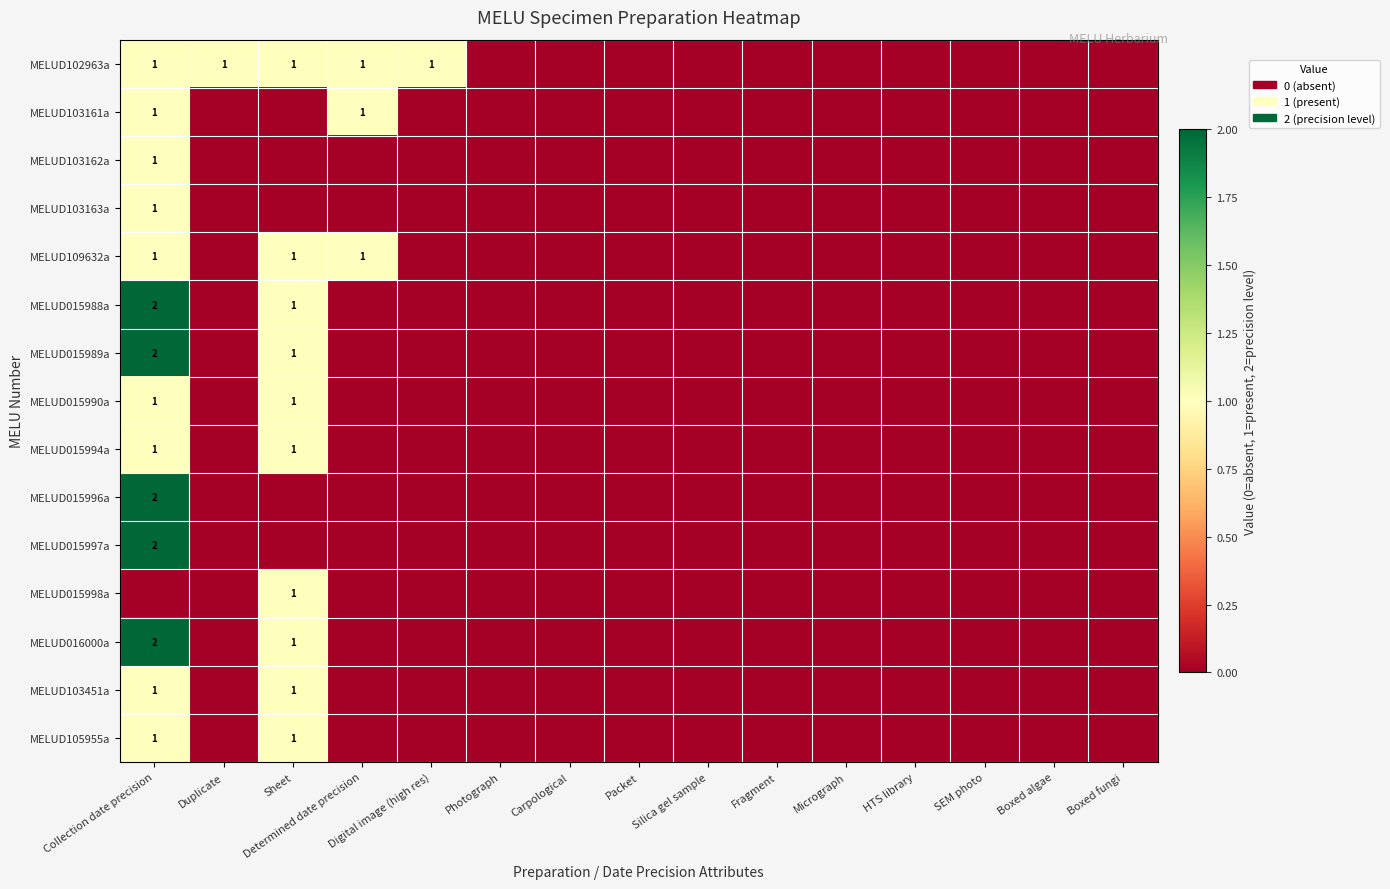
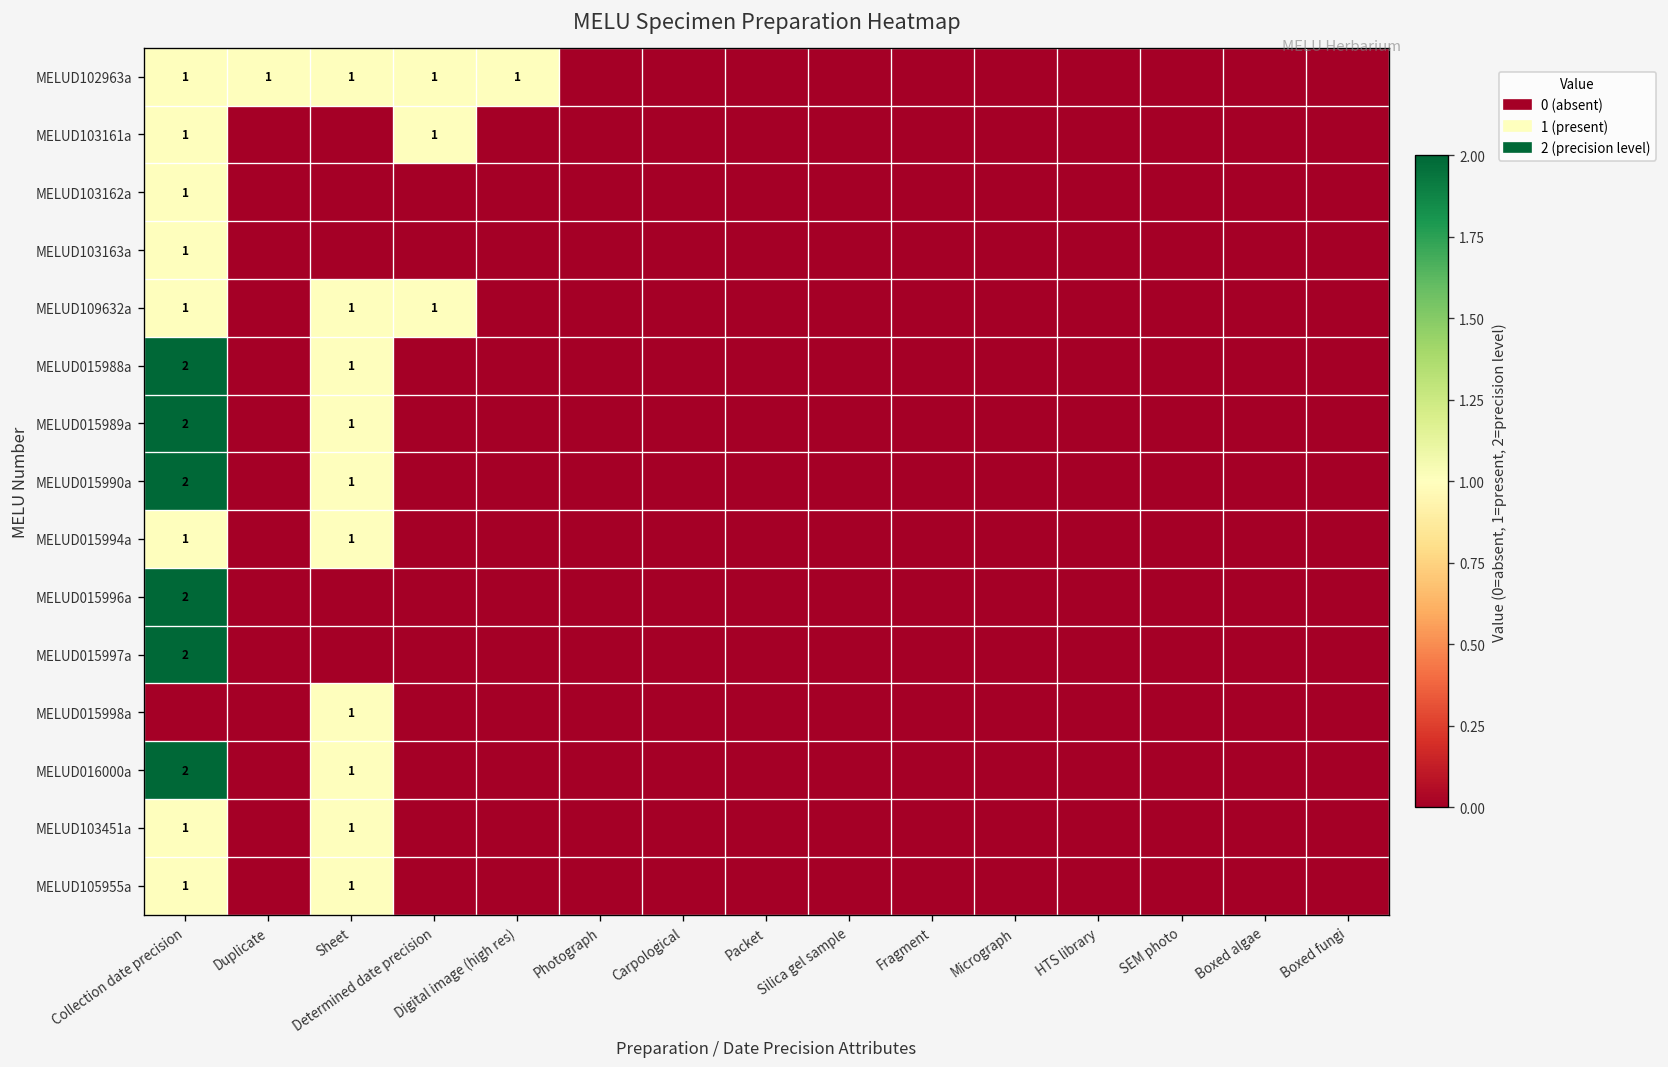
  {
    "MELUD102963a": {
      "Collection date precision": 1,
      "Duplicate": 1,
      "Sheet": 1,
      "Determined date precision": 1,
      "Digital image (high res)": 1
    },
    "MELUD103161a": {
      "Collection date precision": 1,
      "Determined date precision": 1
    },
    "MELUD103162a": {
      "Collection date precision": 1
    },
    "MELUD103163a": {
      "Collection date precision": 1
    },
    "MELUD109632a": {
      "Collection date precision": 1,
      "Sheet": 1,
      "Determined date precision": 1
    },
    "MELUD015988a": {
      "Collection date precision": 2,
      "Sheet": 1
    },
    "MELUD015989a": {
      "Collection date precision": 2,
      "Sheet": 1
    },
    "MELUD015990a": {
-     "Collection date precision": 1,
+     "Collection date precision": 2,
      "Sheet": 1
    },
    "MELUD015994a": {
      "Collection date precision": 1,
      "Sheet": 1
    },
    "MELUD015996a": {
      "Collection date precision": 2
    },
    "MELUD015997a": {
      "Collection date precision": 2
    },
    "MELUD015998a": {
      "Sheet": 1
    },
    "MELUD016000a": {
      "Collection date precision": 2,
      "Sheet": 1
    },
    "MELUD103451a": {
      "Collection date precision": 1,
      "Sheet": 1
    },
    "MELUD105955a": {
      "Collection date precision": 1,
      "Sheet": 1
    }
  }
